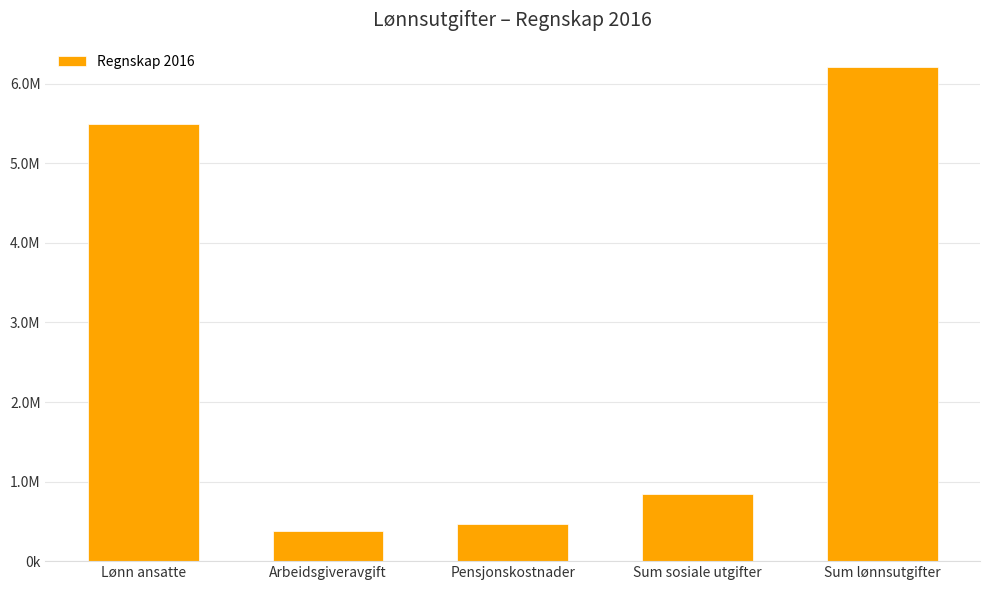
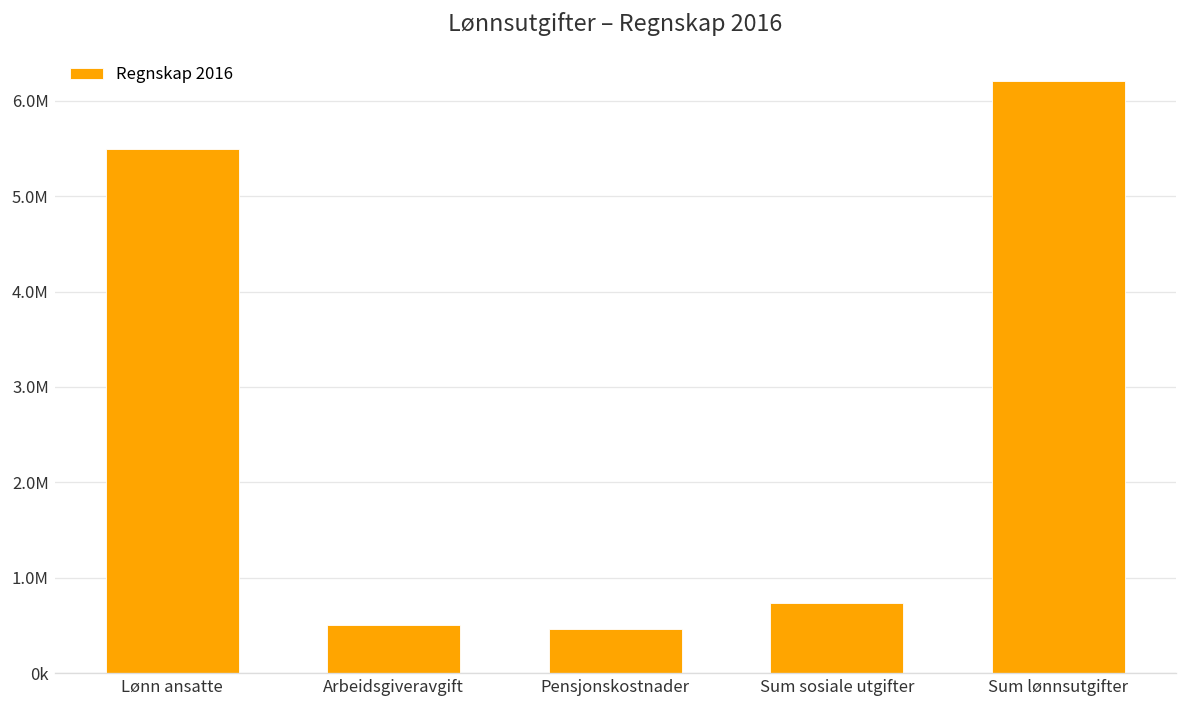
  {
    "Lønn ansatte": 5500000,
-   "Arbeidsgiveravgift": 400000,
+   "Arbeidsgiveravgift": 500000,
    "Pensjonskostnader": 500000,
-   "Sum sosiale utgifter": 800000,
+   "Sum sosiale utgifter": 700000,
    "Sum lønnsutgifter": 6200000
  }
